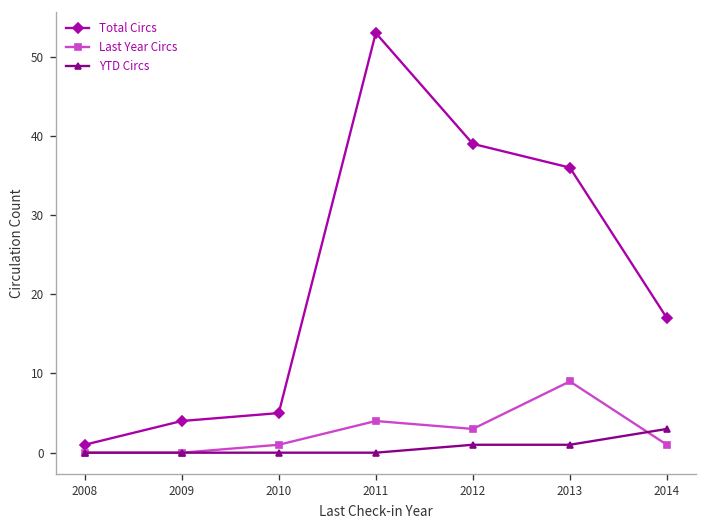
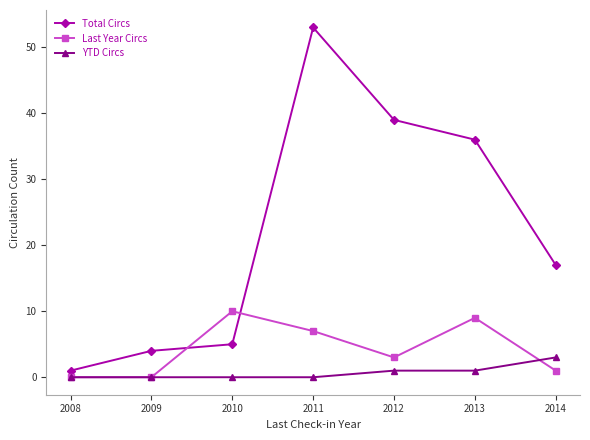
  {
    "Last Year Circs": {
-     "2010": 1,
-     "2011": 4,
+     "2010": 10,
+     "2011": 7,
      "2012": 3,
      "2013": 9,
      "2014": 1
    }
  }
